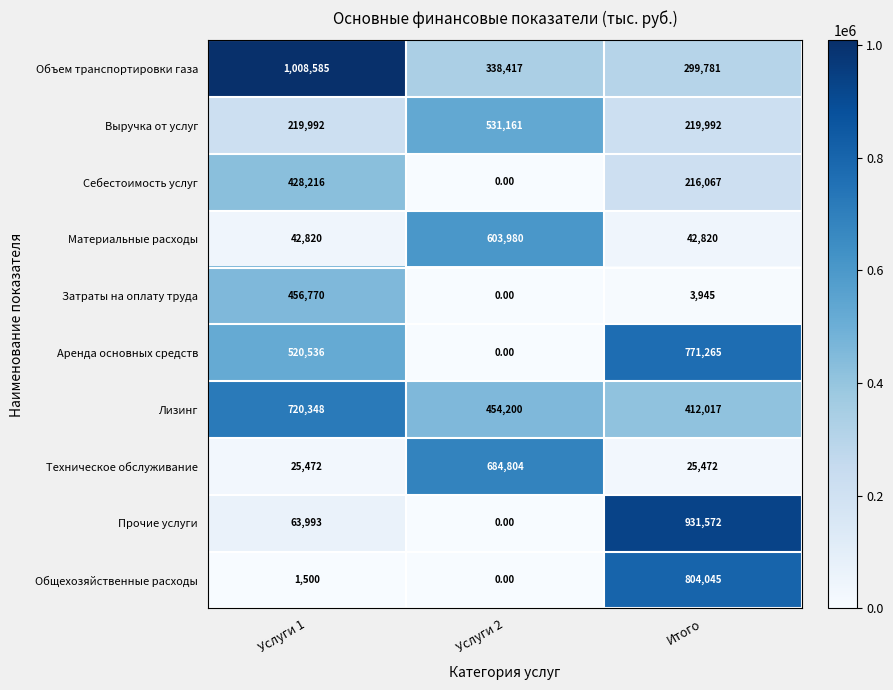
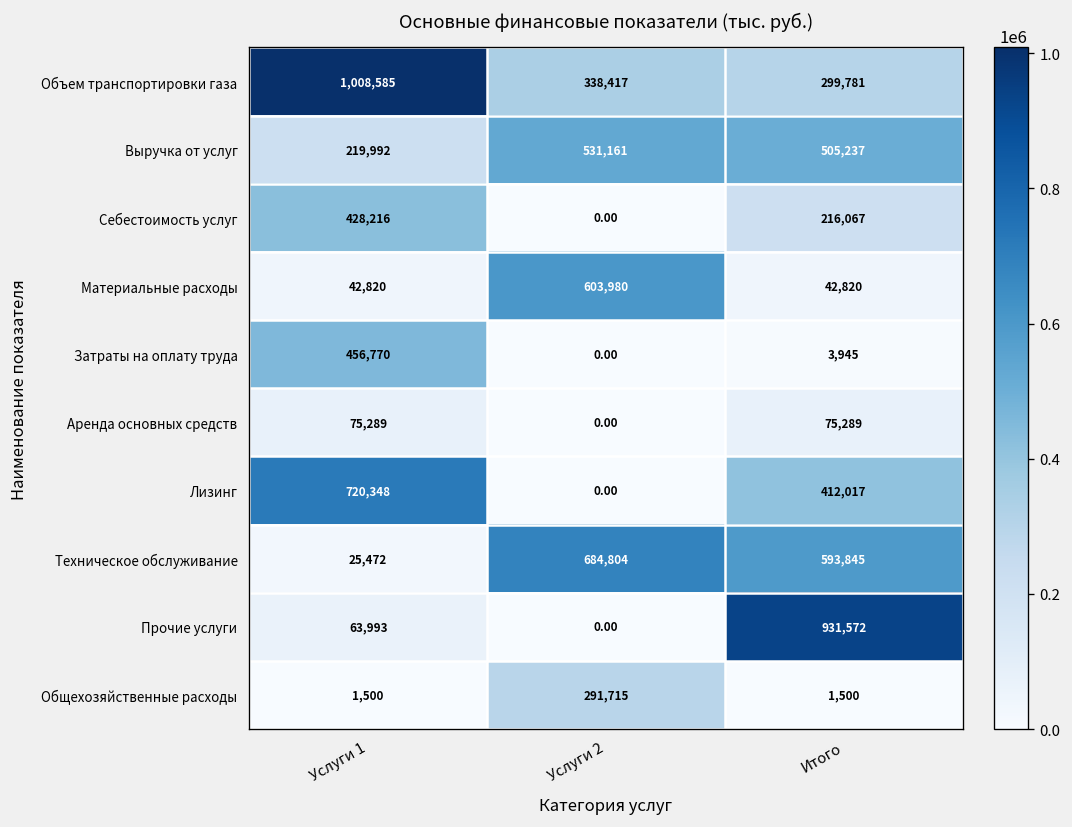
  {
    "Объем транспортировки газа": {
      "Услуги 1": "1,008,585",
      "Услуги 2": "338,417",
      "Итого": "299,781"
    },
    "Выручка от услуг": {
      "Услуги 1": "219,992",
      "Услуги 2": "531,161",
-     "Итого": "219,992"
+     "Итого": "505,237"
    },
    "Себестоимость услуг": {
      "Услуги 1": "428,216",
      "Услуги 2": "0.00",
      "Итого": "216,067"
    },
    "Материальные расходы": {
      "Услуги 1": "42,820",
      "Услуги 2": "603,980",
      "Итого": "42,820"
    },
    "Затраты на оплату труда": {
      "Услуги 1": "456,770",
      "Услуги 2": "0.00",
      "Итого": "3,945"
    },
    "Аренда основных средств": {
-     "Услуги 1": "520,536",
+     "Услуги 1": "75,289",
      "Услуги 2": "0.00",
-     "Итого": "771,265"
+     "Итого": "75,289"
    },
    "Лизинг": {
      "Услуги 1": "720,348",
-     "Услуги 2": "454,200",
+     "Услуги 2": "0.00",
      "Итого": "412,017"
    },
    "Техническое обслуживание": {
      "Услуги 1": "25,472",
      "Услуги 2": "684,804",
-     "Итого": "25,472"
+     "Итого": "593,845"
    },
    "Прочие услуги": {
      "Услуги 1": "63,993",
      "Услуги 2": "0.00",
      "Итого": "931,572"
    },
    "Общехозяйственные расходы": {
      "Услуги 1": "1,500",
-     "Услуги 2": "0.00",
-     "Итого": "804,045"
+     "Услуги 2": "291,715",
+     "Итого": "1,500"
    }
  }
